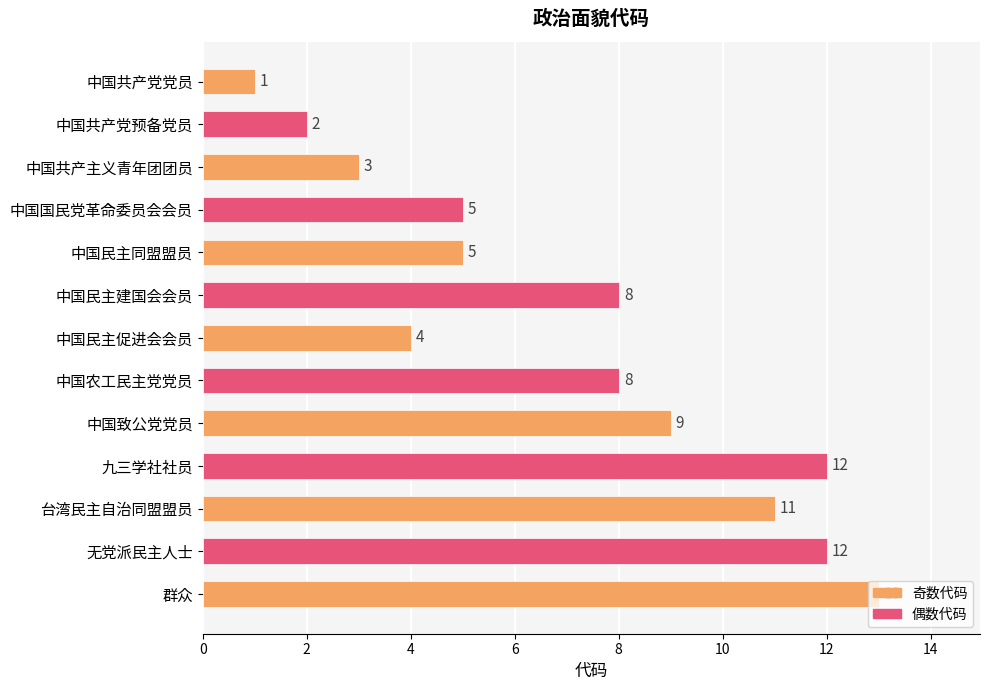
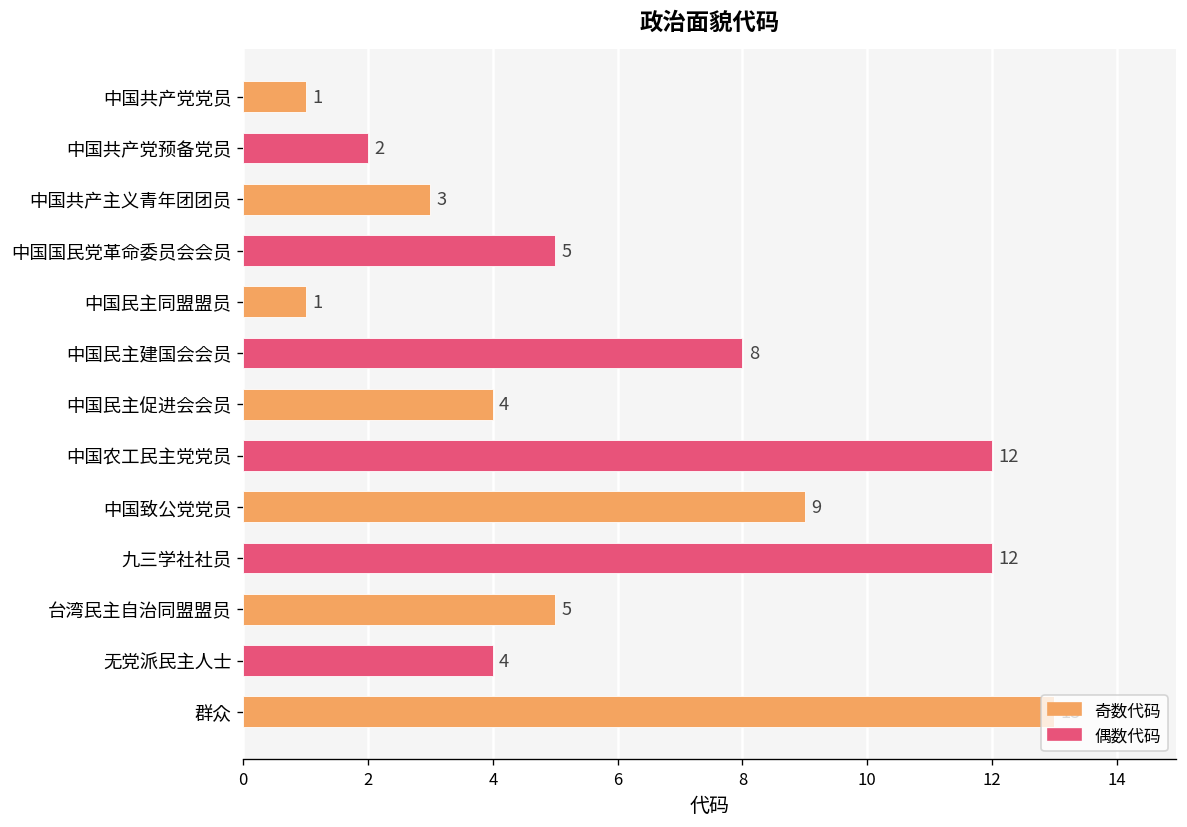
  {
    "中国共产党党员": 1,
    "中国共产党预备党员": 2,
    "中国共产主义青年团团员": 3,
    "中国国民党革命委员会会员": 5,
-   "中国民主同盟盟员": 5,
+   "中国民主同盟盟员": 1,
    "中国民主建国会会员": 8,
    "中国民主促进会会员": 4,
-   "中国农工民主党党员": 8,
+   "中国农工民主党党员": 12,
    "中国致公党党员": 9,
    "九三学社社员": 12,
-   "台湾民主自治同盟盟员": 11,
-   "无党派民主人士": 12
+   "台湾民主自治同盟盟员": 5,
+   "无党派民主人士": 4
  }
